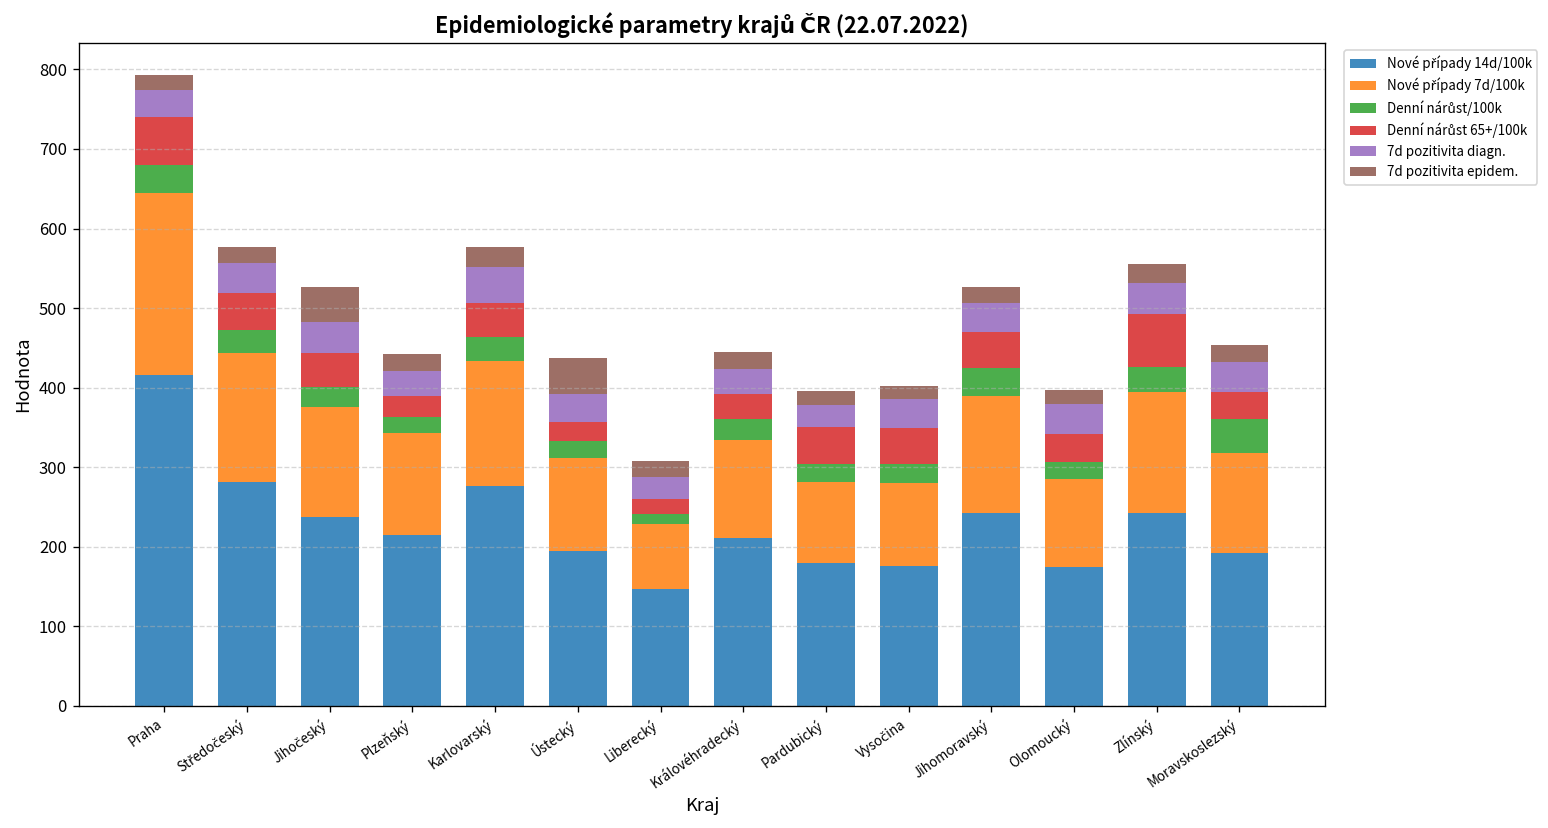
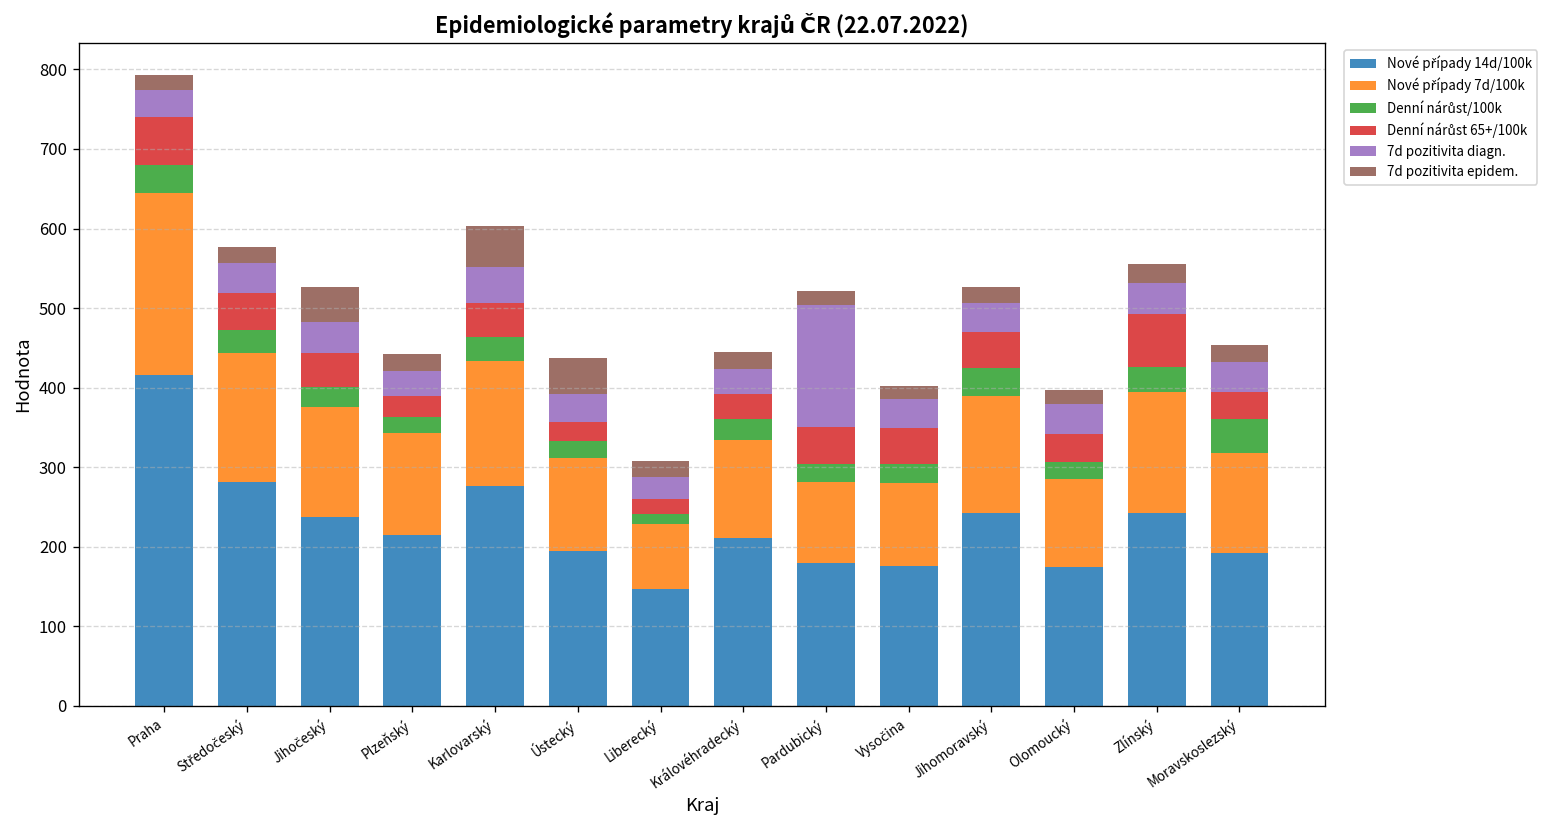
  {
    "Nové případy 14d/100k": {
      "Praha": 420,
      "Středočeský": 280,
      "Jihočeský": 240,
      "Plzeňský": 210,
      "Karlovarský": 280,
      "Ústecký": 190,
      "Liberecký": 150,
      "Královéhradecký": 210,
      "Pardubický": 180,
      "Vysočina": 180,
      "Jihomoravský": 240,
      "Olomoucký": 170,
      "Zlínský": 240,
      "Moravskoslezský": 190
    },
    "Nové případy 7d/100k": {
      "Praha": 230,
      "Středočeský": 160,
      "Jihočeský": 140,
      "Plzeňský": 130,
      "Karlovarský": 160,
      "Ústecký": 120,
      "Liberecký": 80,
      "Královéhradecký": 120,
      "Pardubický": 100,
      "Vysočina": 110,
      "Jihomoravský": 150,
      "Olomoucký": 110,
      "Zlínský": 150,
      "Moravskoslezský": 130
    },
    "Denní nárůst/100k": {
      "Praha": 40,
      "Středočeský": 30,
      "Jihočeský": 30,
      "Plzeňský": 20,
      "Karlovarský": 30,
      "Ústecký": 20,
      "Liberecký": 10,
      "Královéhradecký": 30,
      "Pardubický": 20,
      "Vysočina": 20,
      "Jihomoravský": 40,
      "Olomoucký": 20,
      "Zlínský": 30,
      "Moravskoslezský": 40
    },
    "Denní nárůst 65+/100k": {
      "Praha": 60,
      "Středočeský": 50,
      "Jihočeský": 40,
      "Plzeňský": 30,
      "Karlovarský": 40,
      "Ústecký": 20,
      "Liberecký": 20,
      "Královéhradecký": 30,
      "Pardubický": 50,
      "Vysočina": 50,
      "Jihomoravský": 50,
      "Olomoucký": 30,
      "Zlínský": 70,
      "Moravskoslezský": 30
    },
    "7d pozitivita diagn.": {
      "Praha": 30,
      "Středočeský": 40,
      "Jihočeský": 40,
      "Plzeňský": 30,
      "Karlovarský": 50,
      "Ústecký": 30,
      "Liberecký": 30,
      "Královéhradecký": 30,
-     "Pardubický": 30,
+     "Pardubický": 150,
      "Vysočina": 40,
      "Jihomoravský": 40,
      "Olomoucký": 40,
      "Zlínský": 40,
      "Moravskoslezský": 40
    },
    "7d pozitivita epidem.": {
      "Praha": 20,
      "Středočeský": 20,
      "Jihočeský": 40,
      "Plzeňský": 20,
-     "Karlovarský": 20,
+     "Karlovarský": 50,
      "Ústecký": 50,
      "Liberecký": 20,
      "Královéhradecký": 20,
      "Pardubický": 20,
      "Vysočina": 20,
      "Jihomoravský": 20,
      "Olomoucký": 20,
      "Zlínský": 20,
      "Moravskoslezský": 20
    }
  }
